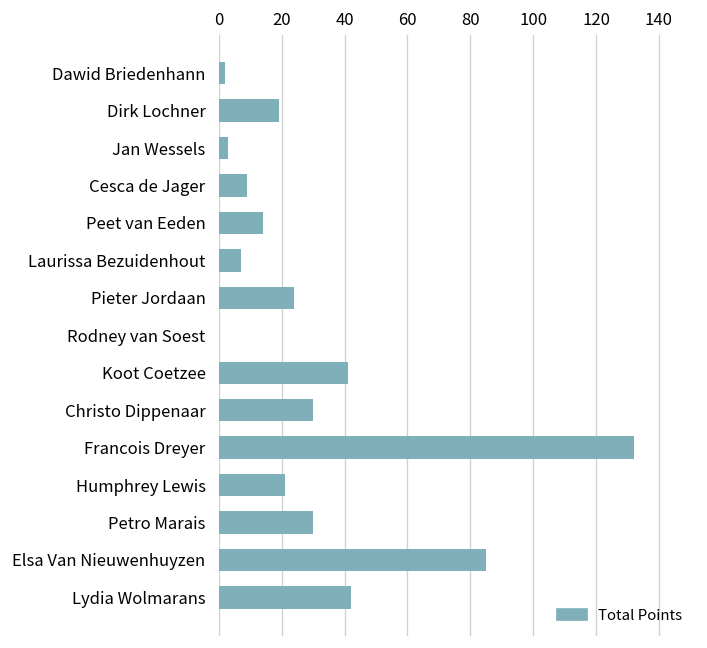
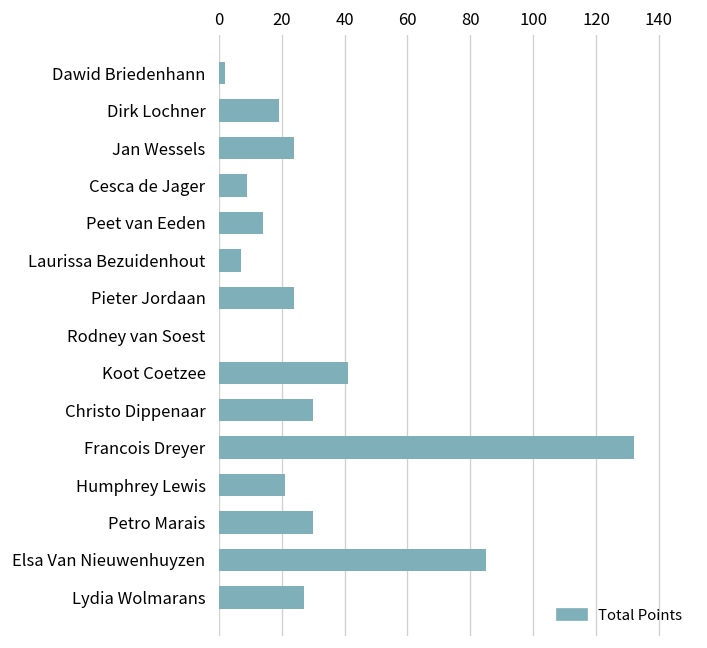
  {
    "Dawid Briedenhann": 2,
    "Dirk Lochner": 19,
-   "Jan Wessels": 3,
+   "Jan Wessels": 24,
    "Cesca de Jager": 9,
    "Peet van Eeden": 14,
    "Laurissa Bezuidenhout": 7,
    "Pieter Jordaan": 24,
    "Rodney van Soest": 0,
    "Koot Coetzee": 41,
    "Christo Dippenaar": 30,
    "Francois Dreyer": 132,
    "Humphrey Lewis": 21,
    "Petro Marais": 30,
    "Elsa Van Nieuwenhuyzen": 85,
-   "Lydia Wolmarans": 42
+   "Lydia Wolmarans": 27
  }
